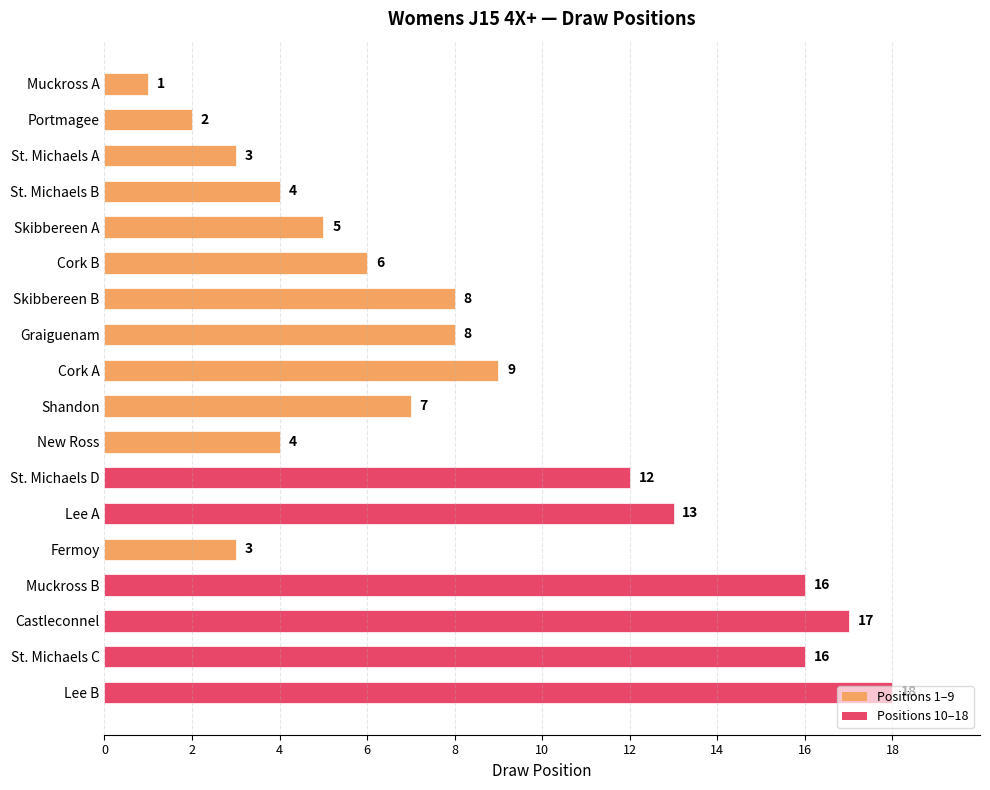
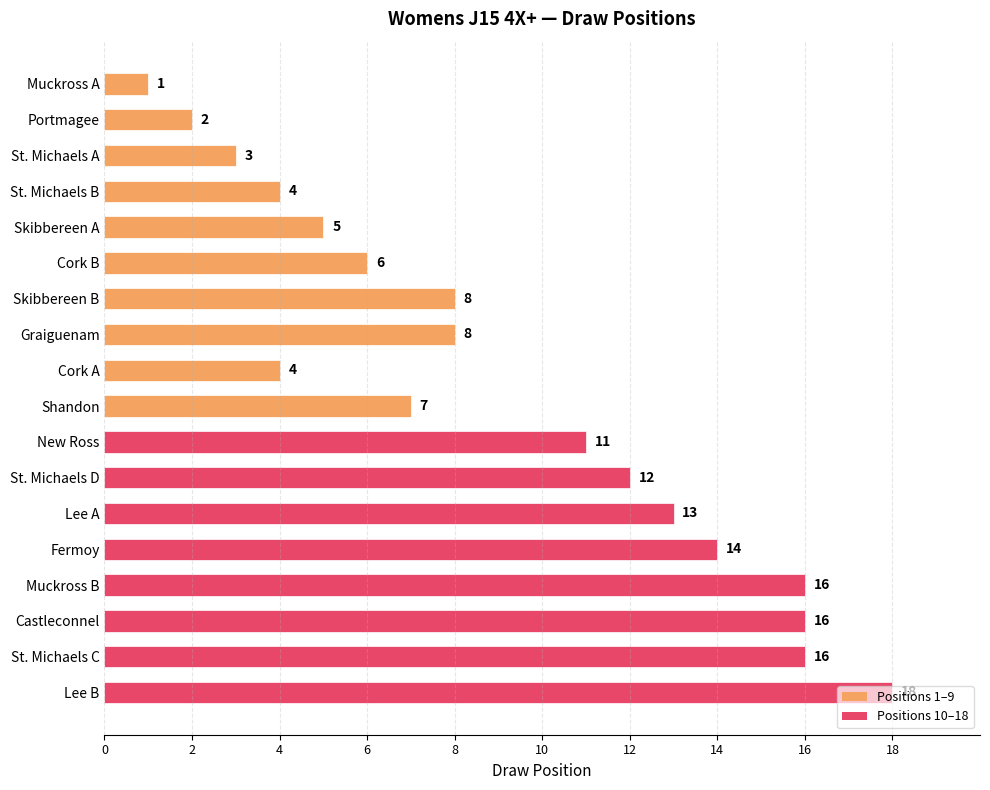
  {
    "Muckross A": 1,
    "Portmagee": 2,
    "St. Michaels A": 3,
    "St. Michaels B": 4,
    "Skibbereen A": 5,
    "Cork B": 6,
    "Skibbereen B": 8,
    "Graiguenam": 8,
-   "Cork A": 9,
+   "Cork A": 4,
    "Shandon": 7,
-   "New Ross": 4,
+   "New Ross": 11,
    "St. Michaels D": 12,
    "Lee A": 13,
-   "Fermoy": 3,
+   "Fermoy": 14,
    "Muckross B": 16,
-   "Castleconnel": 17,
+   "Castleconnel": 16,
    "St. Michaels C": 16
  }
